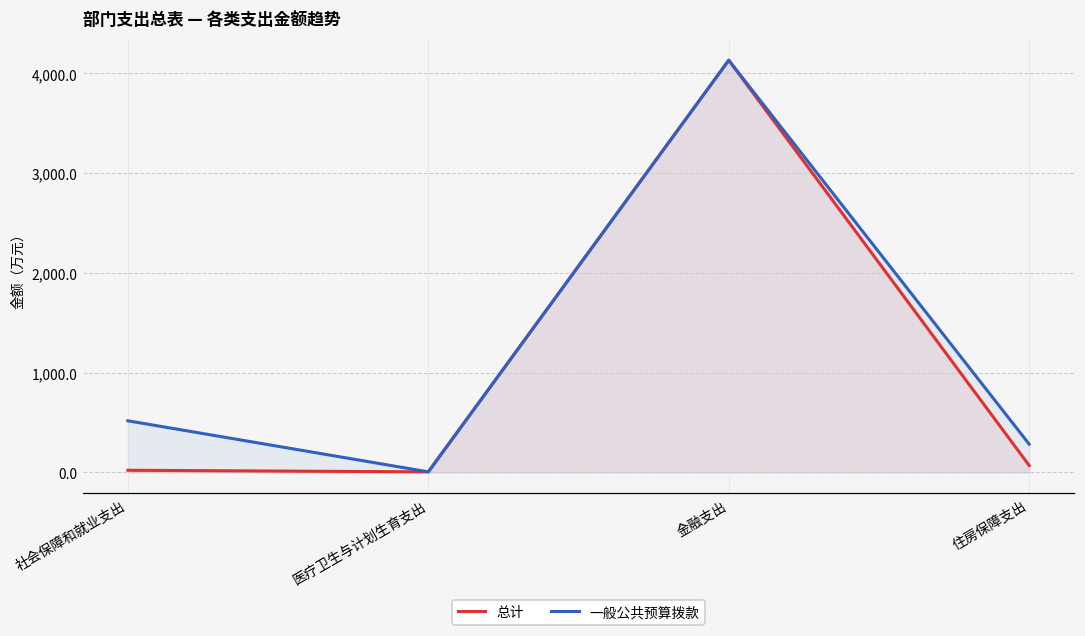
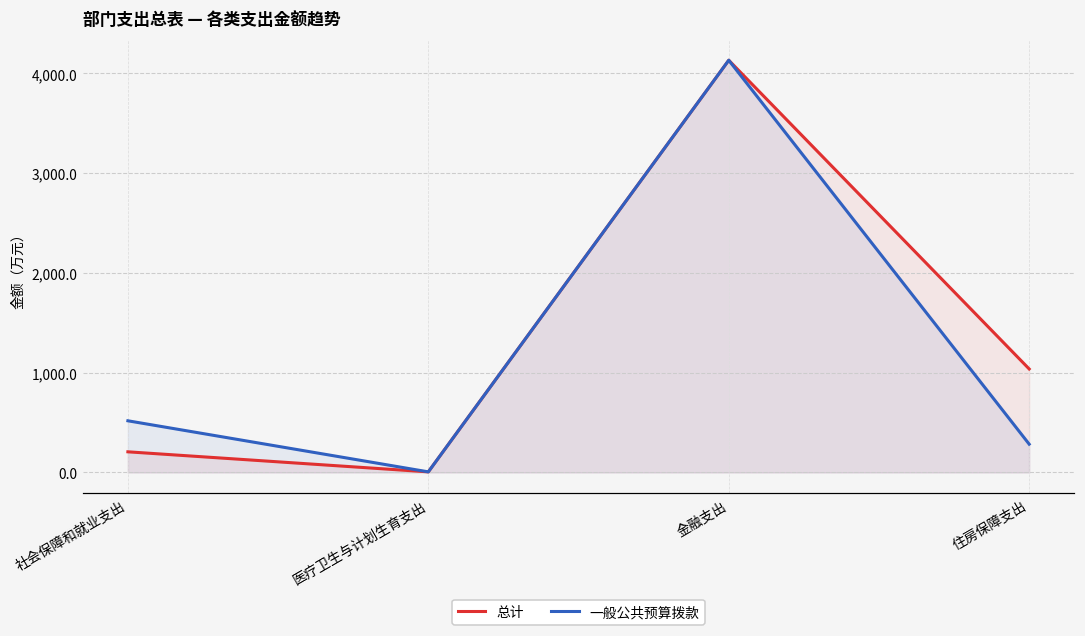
  {
    "总计": {
-     "社会保障和就业支出": "0",
-     "住房保障支出": "100"
+     "社会保障和就业支出": "200",
+     "住房保障支出": "1,000"
    },
    "一般公共预算拨款": {
      "社会保障和就业支出": "500",
      "住房保障支出": "300"
    }
  }
